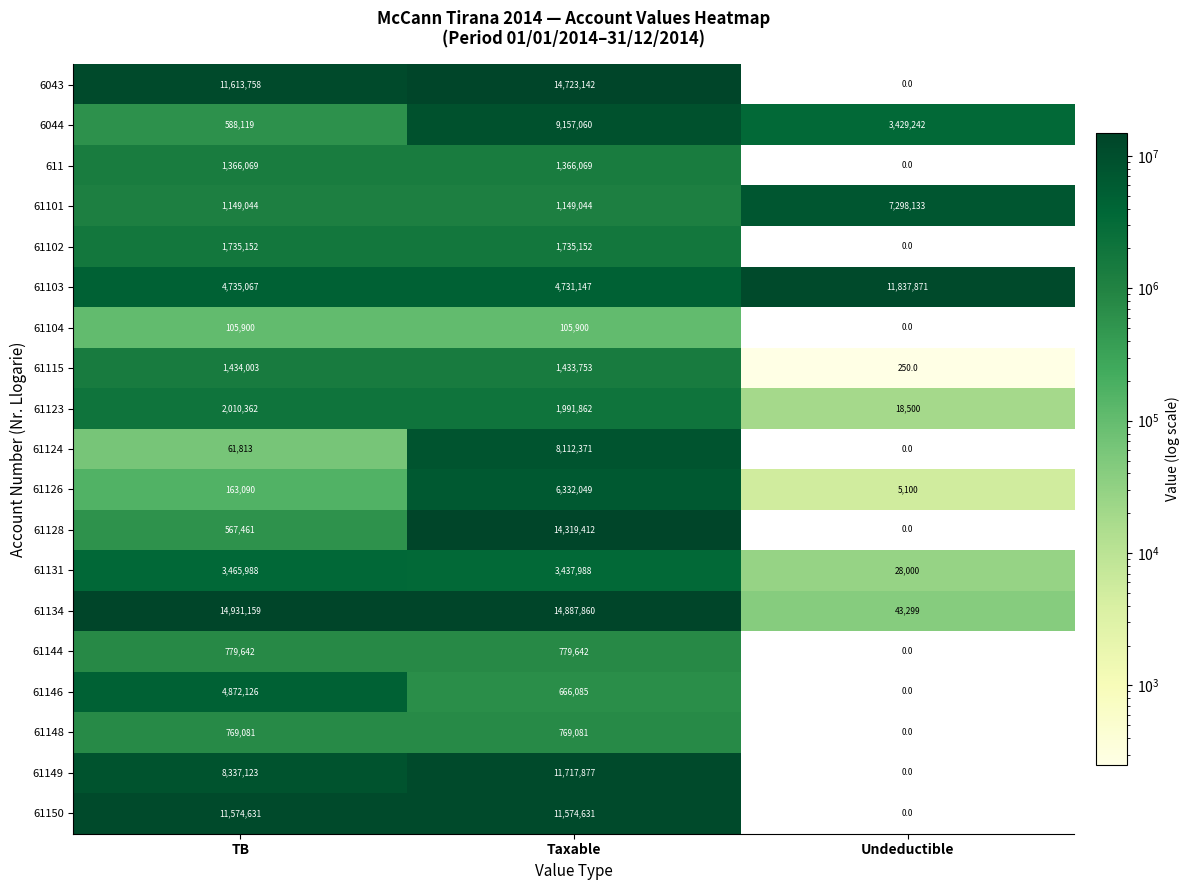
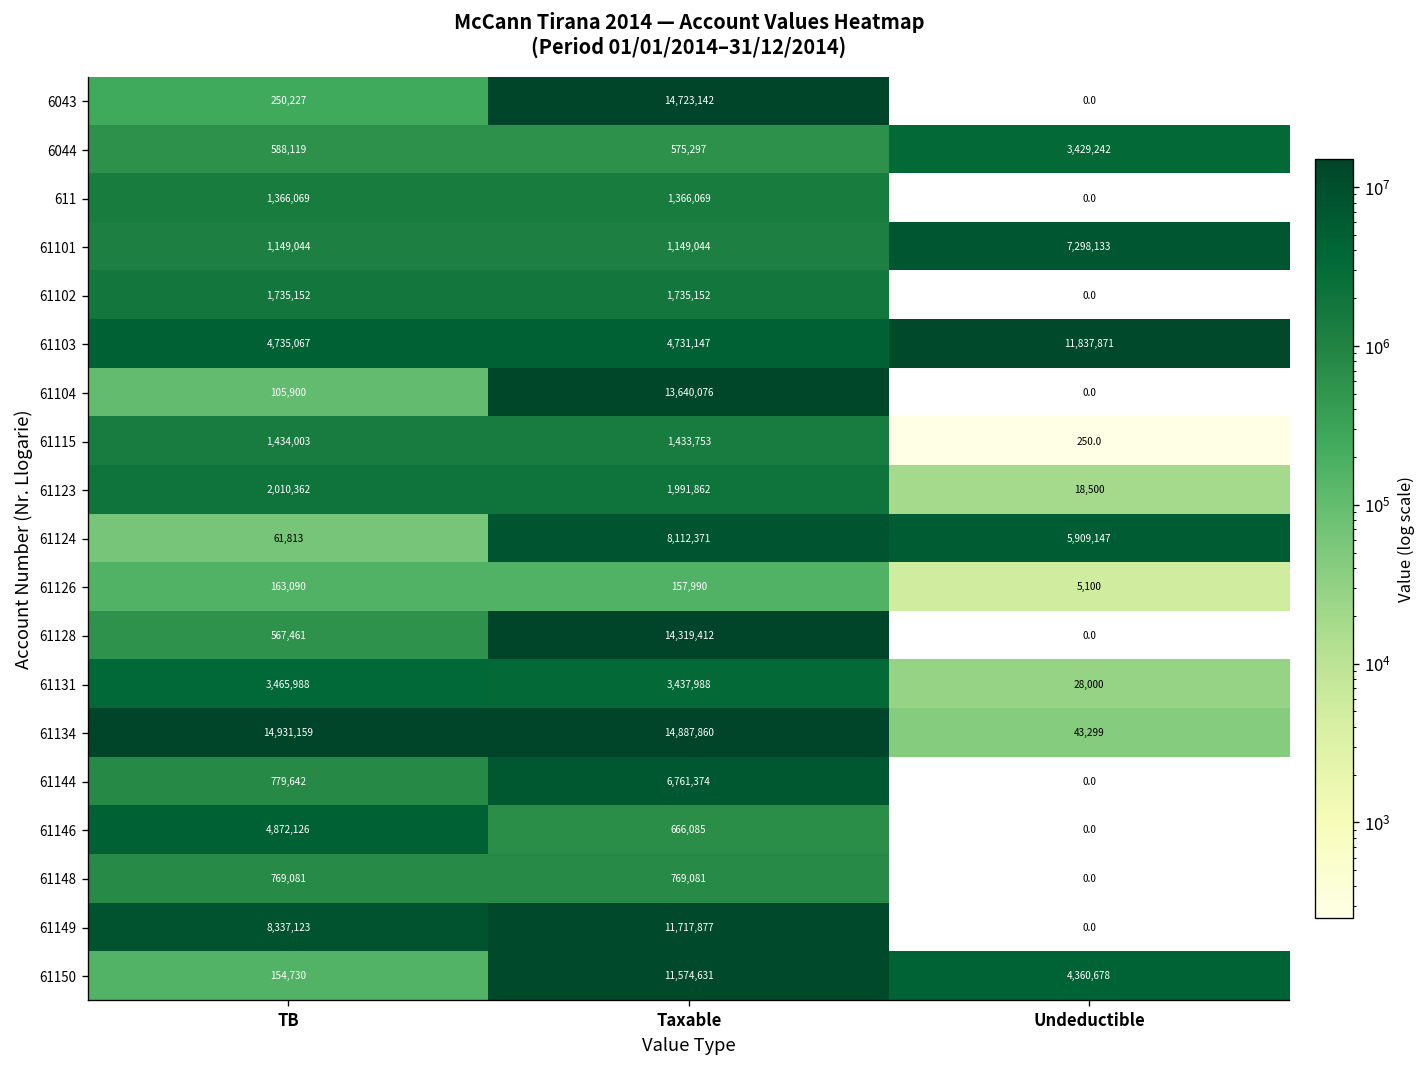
  {
    "6043": {
-     "TB": "11,613,758",
+     "TB": "250,227",
      "Taxable": "14,723,142",
      "Undeductible": "0.0"
    },
    "6044": {
      "TB": "588,119",
-     "Taxable": "9,157,060",
+     "Taxable": "575,297",
      "Undeductible": "3,429,242"
    },
    "611": {
      "TB": "1,366,069",
      "Taxable": "1,366,069",
      "Undeductible": "0.0"
    },
    "61101": {
      "TB": "1,149,044",
      "Taxable": "1,149,044",
      "Undeductible": "7,298,133"
    },
    "61102": {
      "TB": "1,735,152",
      "Taxable": "1,735,152",
      "Undeductible": "0.0"
    },
    "61103": {
      "TB": "4,735,067",
      "Taxable": "4,731,147",
      "Undeductible": "11,837,871"
    },
    "61104": {
      "TB": "105,900",
-     "Taxable": "105,900",
+     "Taxable": "13,640,076",
      "Undeductible": "0.0"
    },
    "61115": {
      "TB": "1,434,003",
      "Taxable": "1,433,753",
      "Undeductible": "250.0"
    },
    "61123": {
      "TB": "2,010,362",
      "Taxable": "1,991,862",
      "Undeductible": "18,500"
    },
    "61124": {
      "TB": "61,813",
      "Taxable": "8,112,371",
-     "Undeductible": "0.0"
+     "Undeductible": "5,909,147"
    },
    "61126": {
      "TB": "163,090",
-     "Taxable": "6,332,049",
+     "Taxable": "157,990",
      "Undeductible": "5,100"
    },
    "61128": {
      "TB": "567,461",
      "Taxable": "14,319,412",
      "Undeductible": "0.0"
    },
    "61131": {
      "TB": "3,465,988",
      "Taxable": "3,437,988",
      "Undeductible": "28,000"
    },
    "61134": {
      "TB": "14,931,159",
      "Taxable": "14,887,860",
      "Undeductible": "43,299"
    },
    "61144": {
      "TB": "779,642",
-     "Taxable": "779,642",
+     "Taxable": "6,761,374",
      "Undeductible": "0.0"
    },
    "61146": {
      "TB": "4,872,126",
      "Taxable": "666,085",
      "Undeductible": "0.0"
    },
    "61148": {
      "TB": "769,081",
      "Taxable": "769,081",
      "Undeductible": "0.0"
    },
    "61149": {
      "TB": "8,337,123",
      "Taxable": "11,717,877",
      "Undeductible": "0.0"
    },
    "61150": {
-     "TB": "11,574,631",
+     "TB": "154,730",
      "Taxable": "11,574,631",
-     "Undeductible": "0.0"
+     "Undeductible": "4,360,678"
    }
  }
